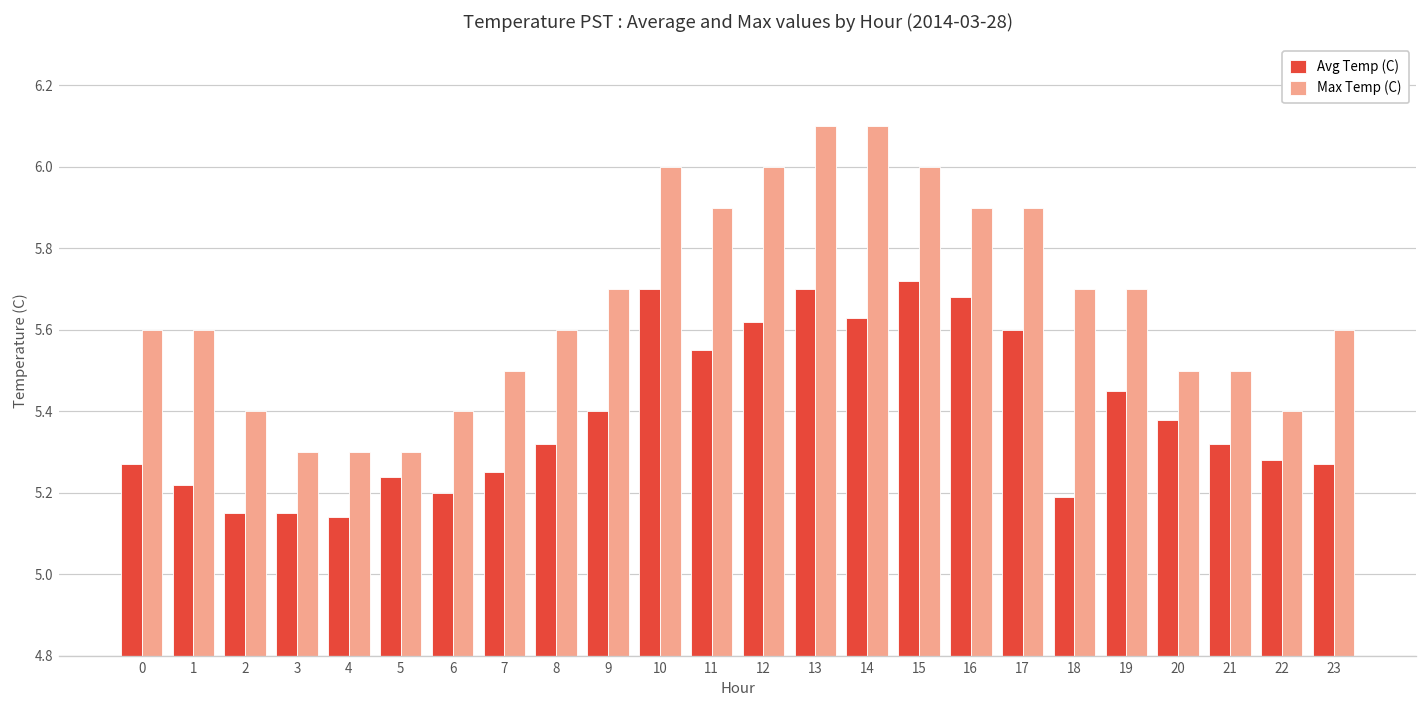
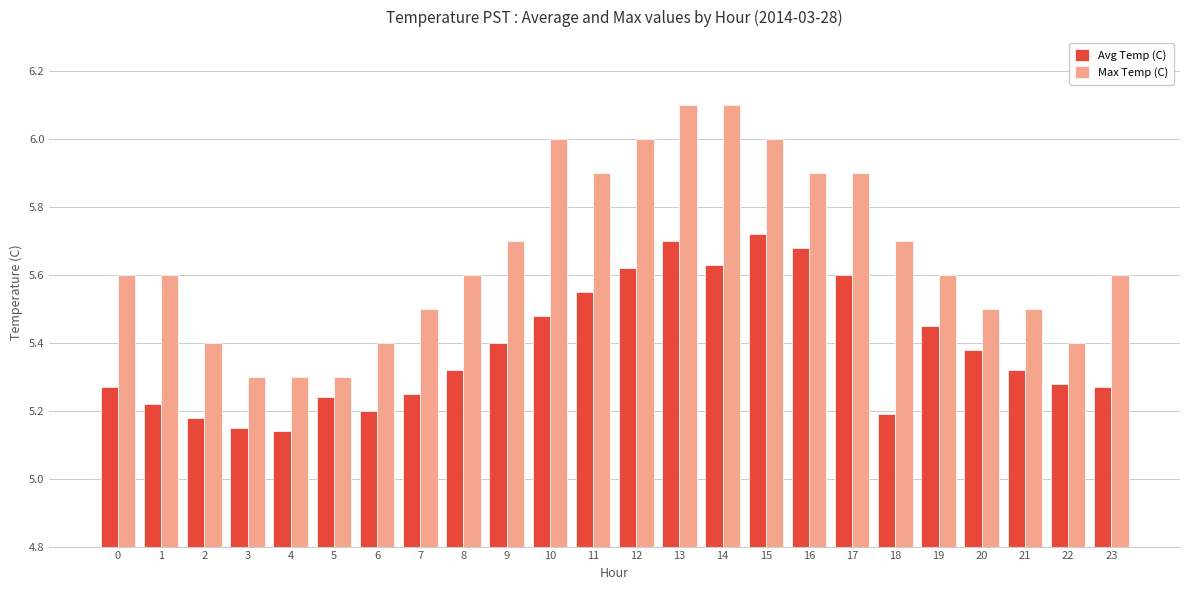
  {
    "Avg Temp (C)": {
      "0": 5.27,
      "1": 5.22,
-     "2": 5.15,
+     "2": 5.18,
      "3": 5.15,
      "4": 5.14,
      "5": 5.24,
      "6": 5.20,
      "7": 5.25,
      "8": 5.32,
      "9": 5.40,
-     "10": 5.70,
+     "10": 5.48,
      "11": 5.55,
      "12": 5.62,
      "13": 5.70,
      "14": 5.63,
      "15": 5.72,
      "16": 5.68,
      "17": 5.60,
      "18": 5.19,
      "19": 5.45,
      "20": 5.38,
      "21": 5.32,
      "22": 5.28,
      "23": 5.27
    },
    "Max Temp (C)": {
      "0": 5.6,
      "1": 5.6,
      "2": 5.4,
      "3": 5.3,
      "4": 5.3,
      "5": 5.3,
      "6": 5.4,
      "7": 5.5,
      "8": 5.6,
      "9": 5.7,
      "10": 6.0,
      "11": 5.9,
      "12": 6.0,
      "13": 6.1,
      "14": 6.1,
      "15": 6.0,
      "16": 5.9,
      "17": 5.9,
      "18": 5.7,
-     "19": 5.7,
+     "19": 5.6,
      "20": 5.5,
      "21": 5.5,
      "22": 5.4,
      "23": 5.6
    }
  }
